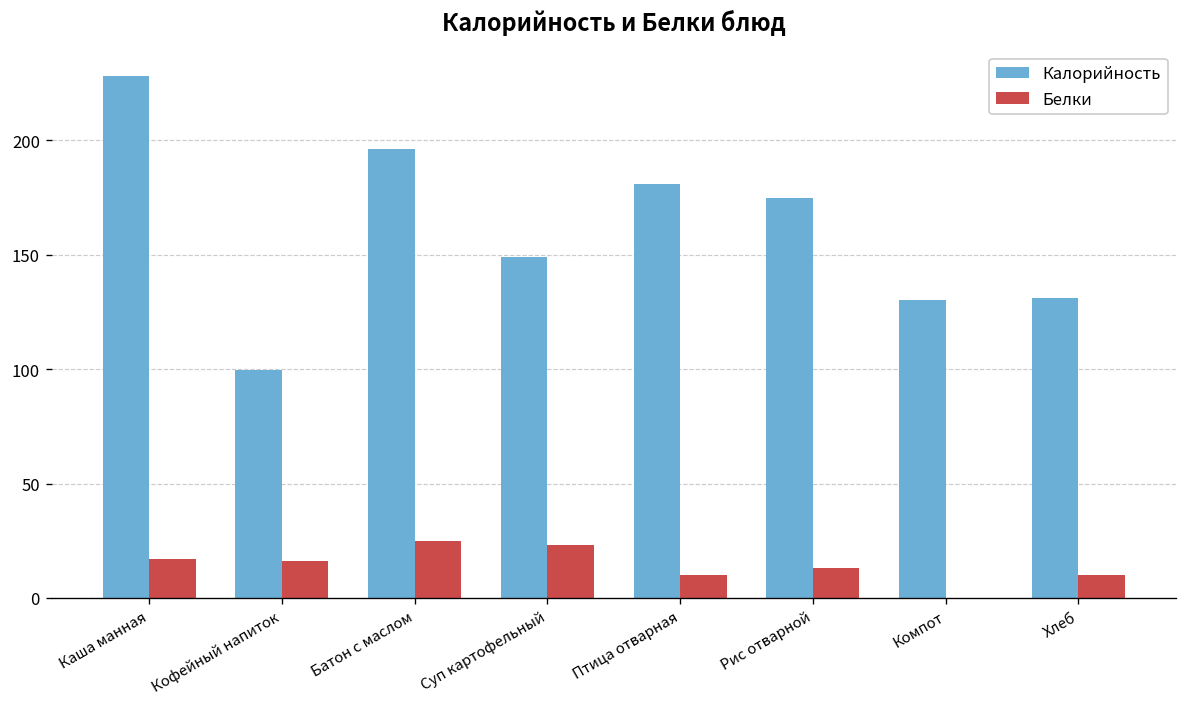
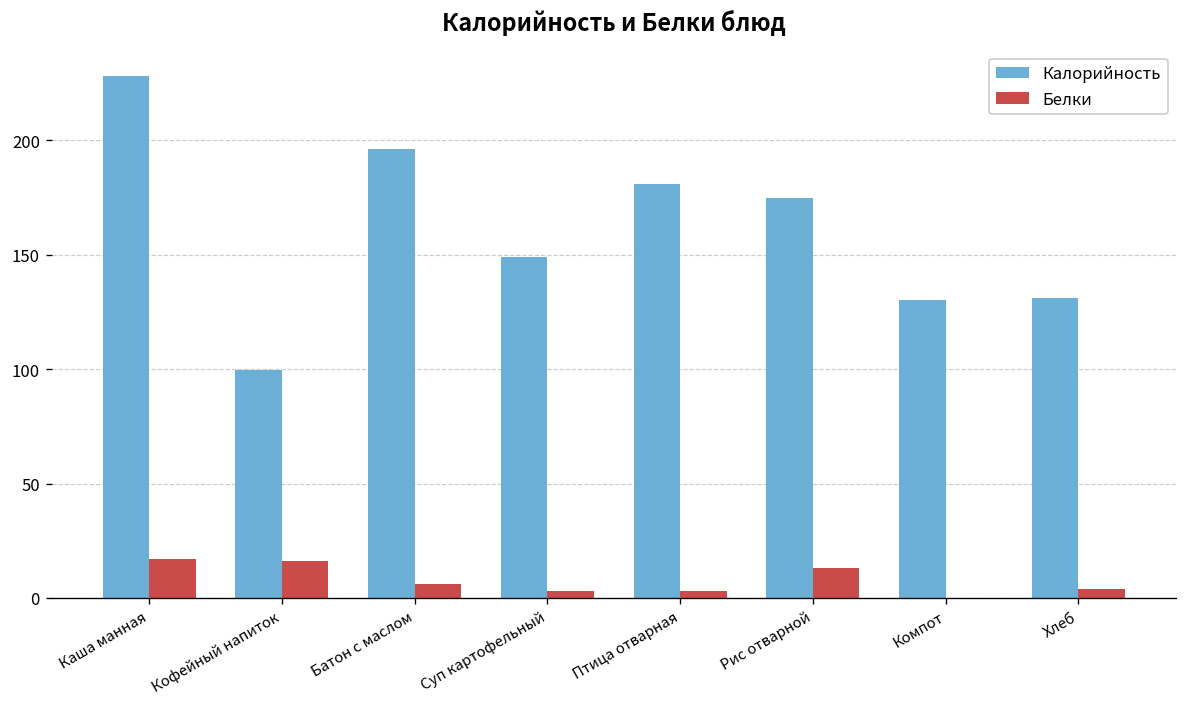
  {
    "Калорийность": {
      "Каша манная": 228,
      "Кофейный напиток": 100,
      "Батон с маслом": 196,
      "Суп картофельный": 149,
      "Птица отварная": 181,
      "Рис отварной": 175,
      "Компот": 130,
      "Хлеб": 131
    },
    "Белки": {
      "Каша манная": 17,
      "Кофейный напиток": 16,
-     "Батон с маслом": 25,
-     "Суп картофельный": 23,
-     "Птица отварная": 10,
+     "Батон с маслом": 6,
+     "Суп картофельный": 3,
+     "Птица отварная": 3,
      "Рис отварной": 13,
      "Компот": 0,
-     "Хлеб": 10
+     "Хлеб": 4
    }
  }
